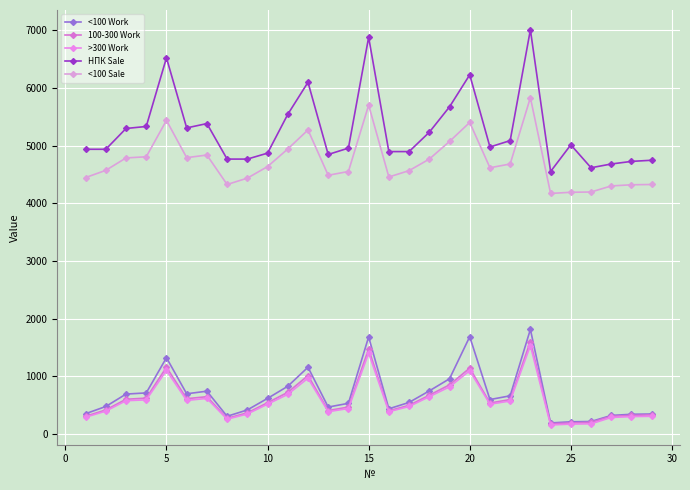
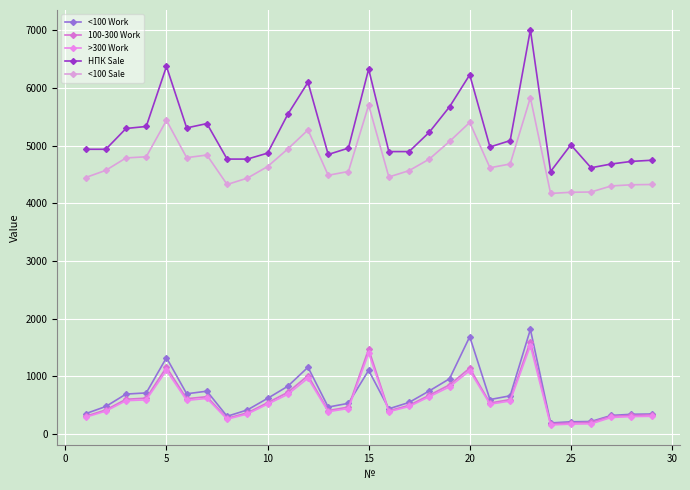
  {
    "<100 Work": {
      "5": 1300,
      "10": 600,
-     "15": 1700,
+     "15": 1100,
      "20": 1700
    },
    "НПК Sale": {
-     "5": 6500,
+     "5": 6400,
      "10": 4900,
-     "15": 6900,
+     "15": 6300,
      "20": 6200,
      "25": 5000
    }
  }
